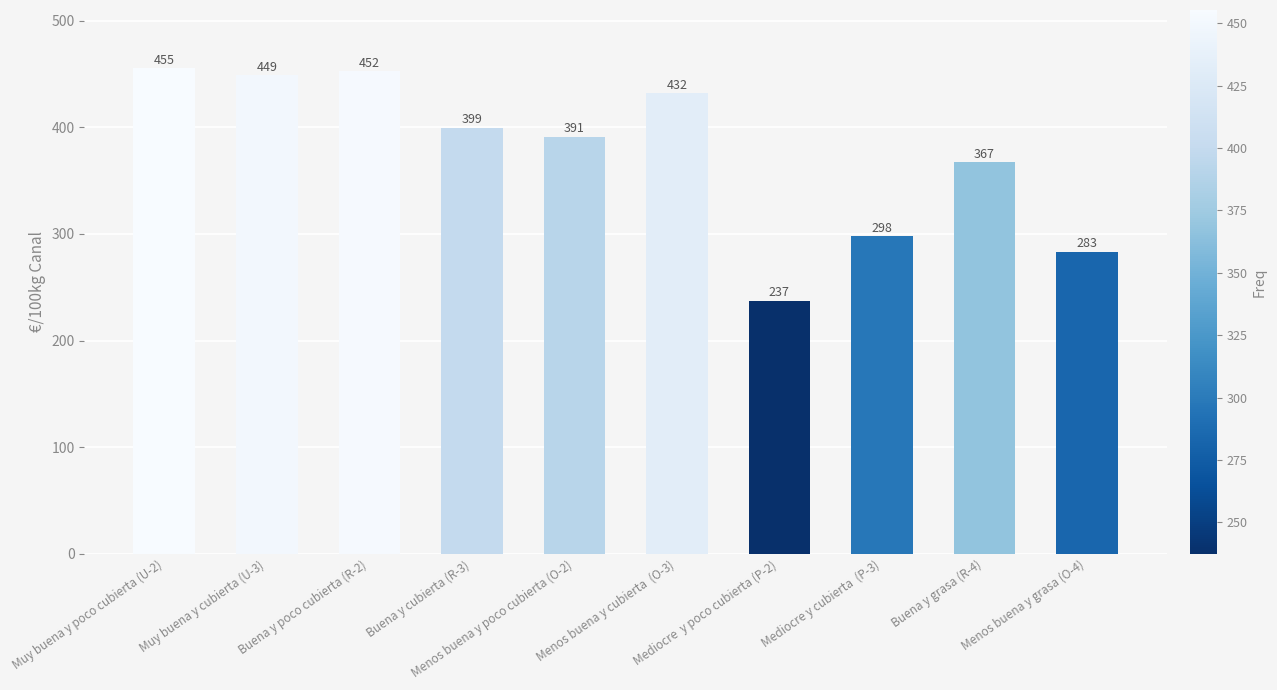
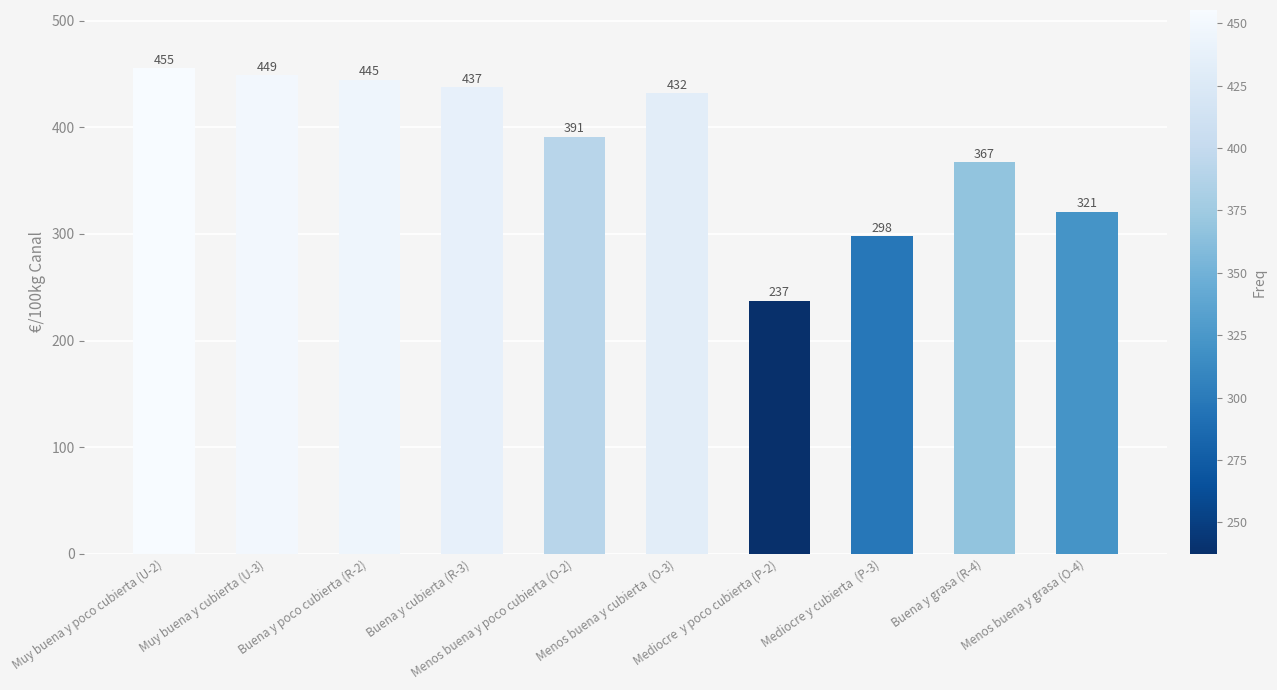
  {
    "Muy buena y poco cubierta (U-2)": 455,
    "Muy buena y cubierta (U-3)": 449,
-   "Buena y poco cubierta (R-2)": 452,
-   "Buena y cubierta (R-3)": 399,
+   "Buena y poco cubierta (R-2)": 445,
+   "Buena y cubierta (R-3)": 437,
    "Menos buena y poco cubierta (O-2)": 391,
    "Menos buena y cubierta (O-3)": 432,
    "Mediocre y poco cubierta (P-2)": 237,
    "Mediocre y cubierta (P-3)": 298,
    "Buena y grasa (R-4)": 367,
-   "Menos buena y grasa (O-4)": 283
+   "Menos buena y grasa (O-4)": 321
  }
